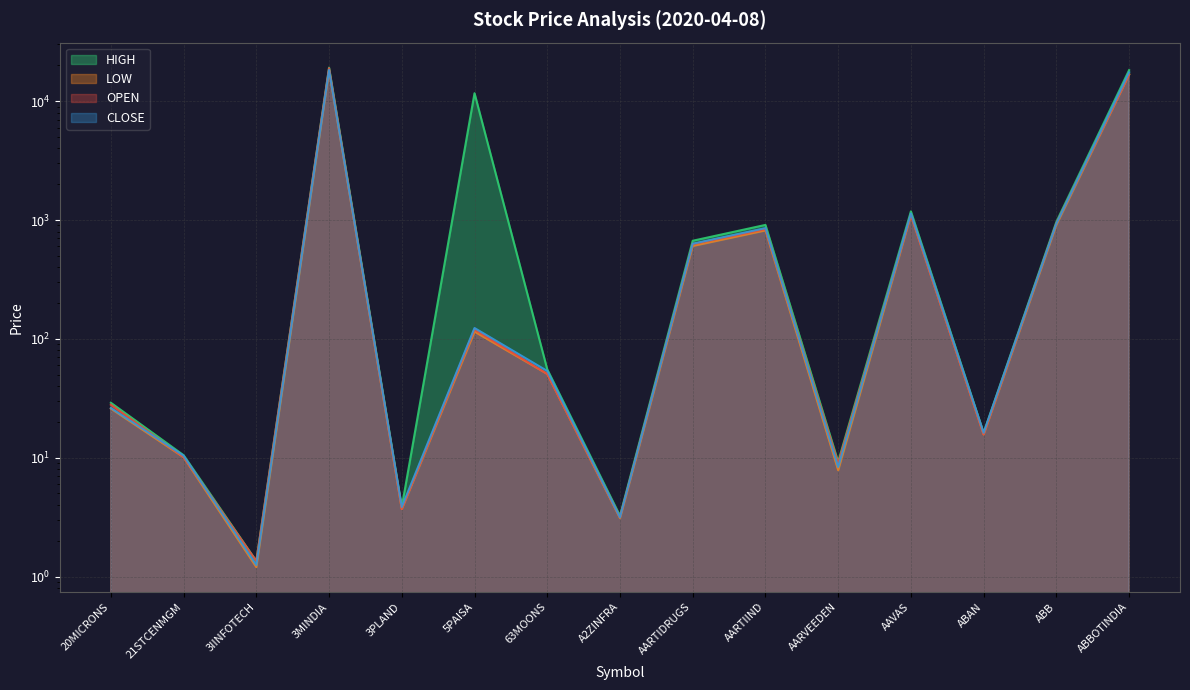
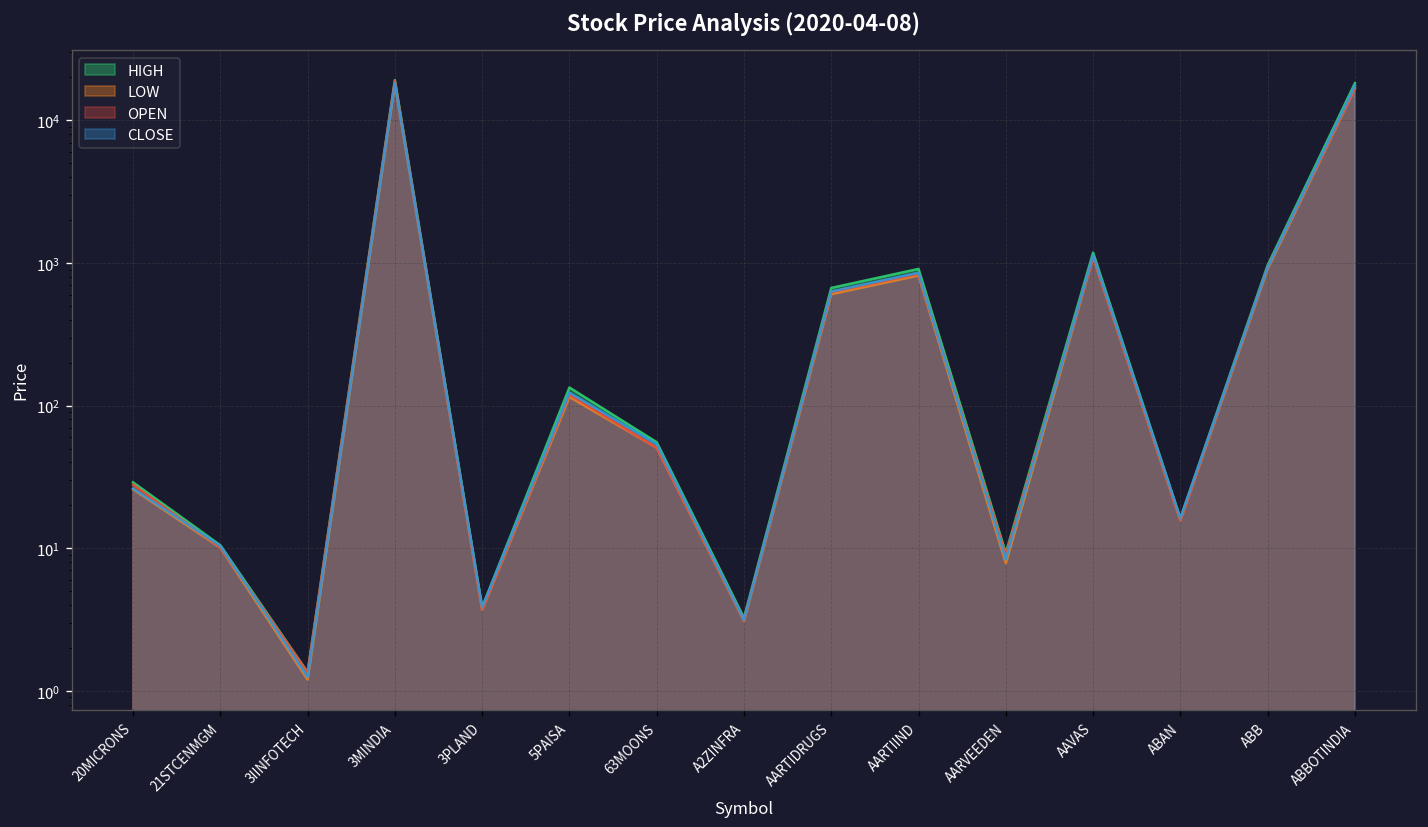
  {
    "HIGH": {
-     "5PAISA": 12000,
+     "5PAISA": 130,
      "AARTIDRUGS": 700,
      "AARTIIND": 900
    },
    "CLOSE": {
      "AARVEEDEN": 8
    }
  }
